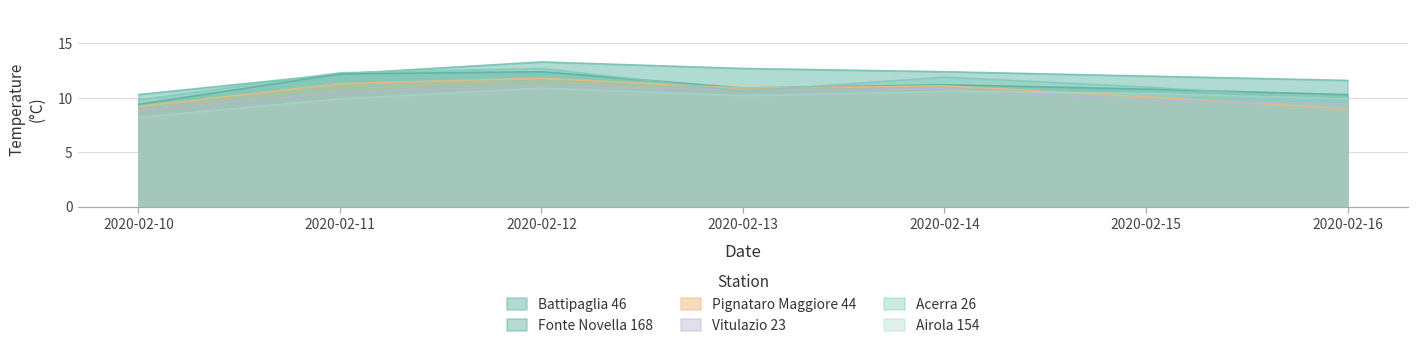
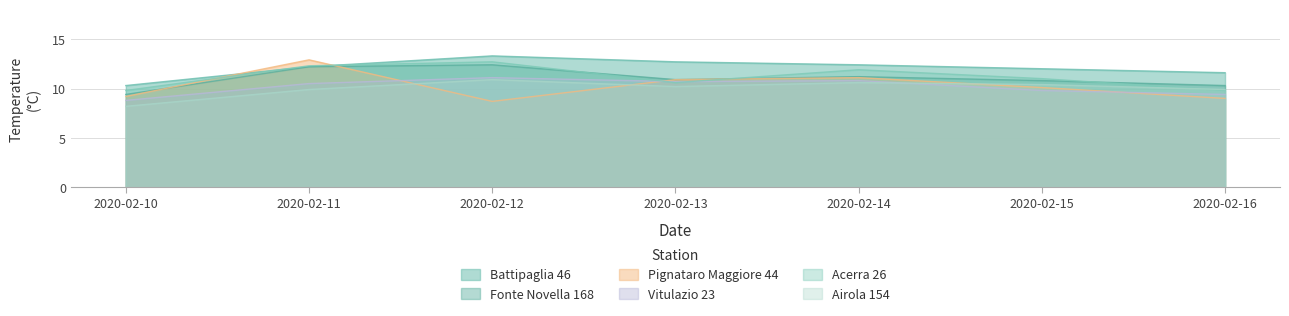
  {
    "Pignataro Maggiore 44": {
-     "2020-02-11": 11,
-     "2020-02-12": 12,
+     "2020-02-11": 13,
+     "2020-02-12": 9,
      "2020-02-15": 10,
      "2020-02-16": 9
    }
  }
